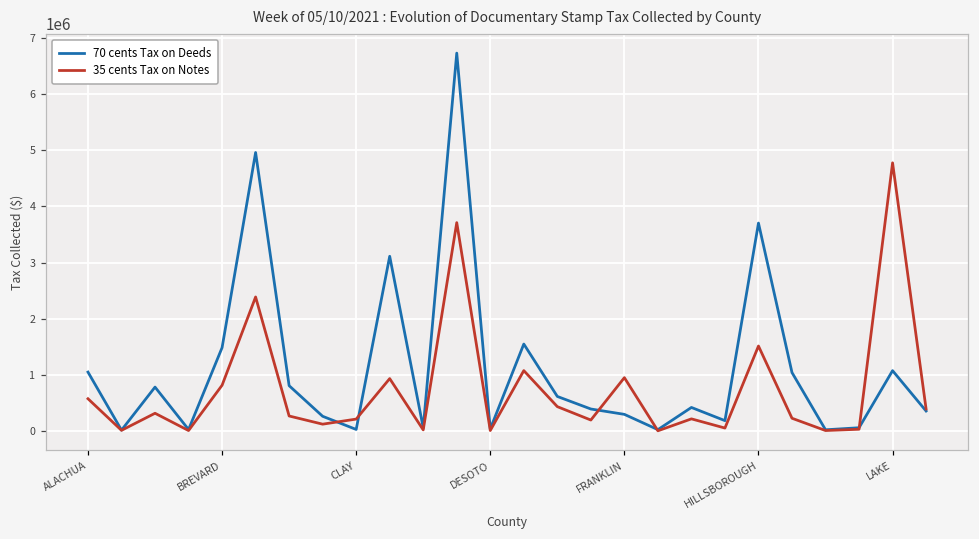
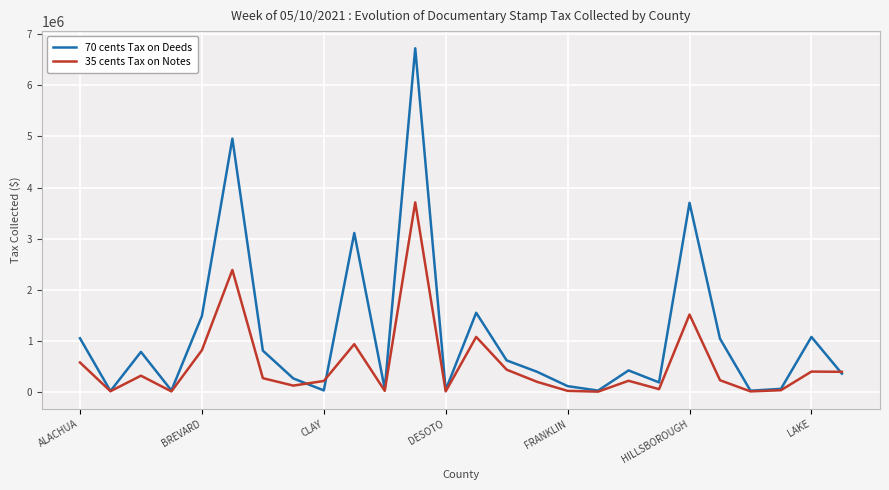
  {
    "70 cents Tax on Deeds": {
      "ALACHUA": 1100000,
      "BREVARD": 1500000,
      "CLAY": 0,
-     "FRANKLIN": 300000,
+     "FRANKLIN": 100000,
      "HILLSBOROUGH": 3700000,
      "LAKE": 1100000
    },
    "35 cents Tax on Notes": {
      "ALACHUA": 600000,
      "BREVARD": 800000,
      "CLAY": 200000,
-     "FRANKLIN": 1000000,
+     "FRANKLIN": 0,
      "HILLSBOROUGH": 1500000,
-     "LAKE": 4800000
+     "LAKE": 400000
    }
  }
